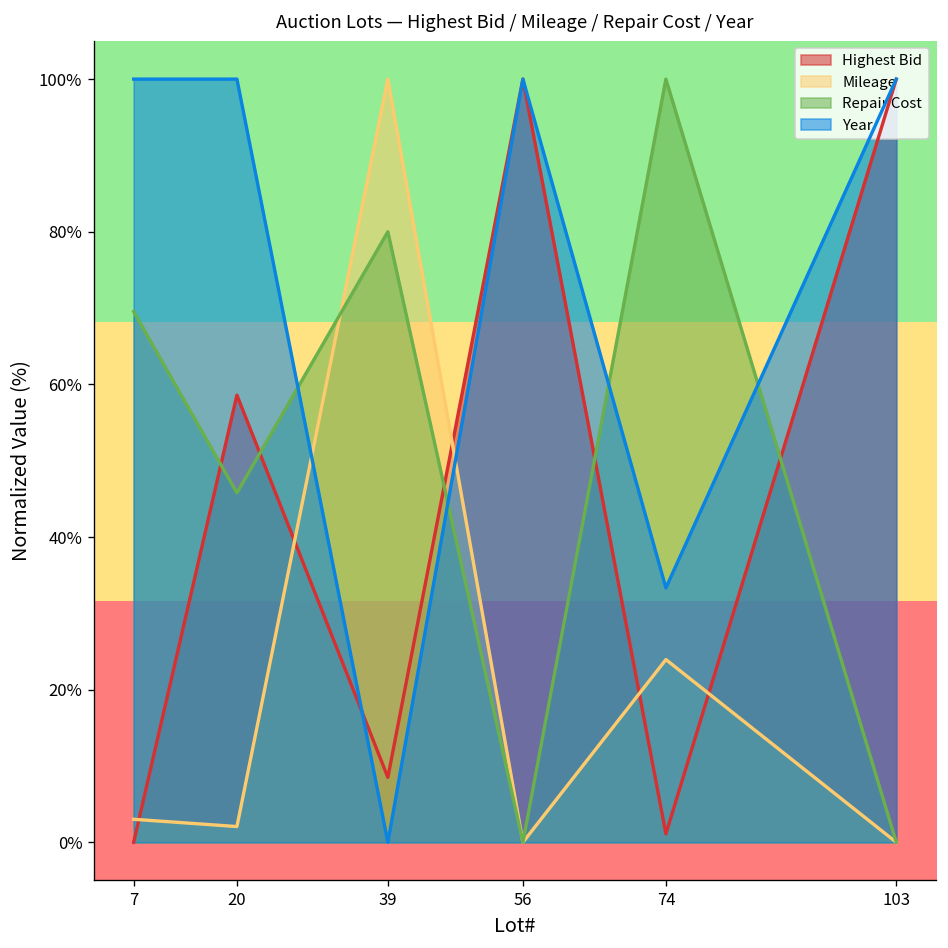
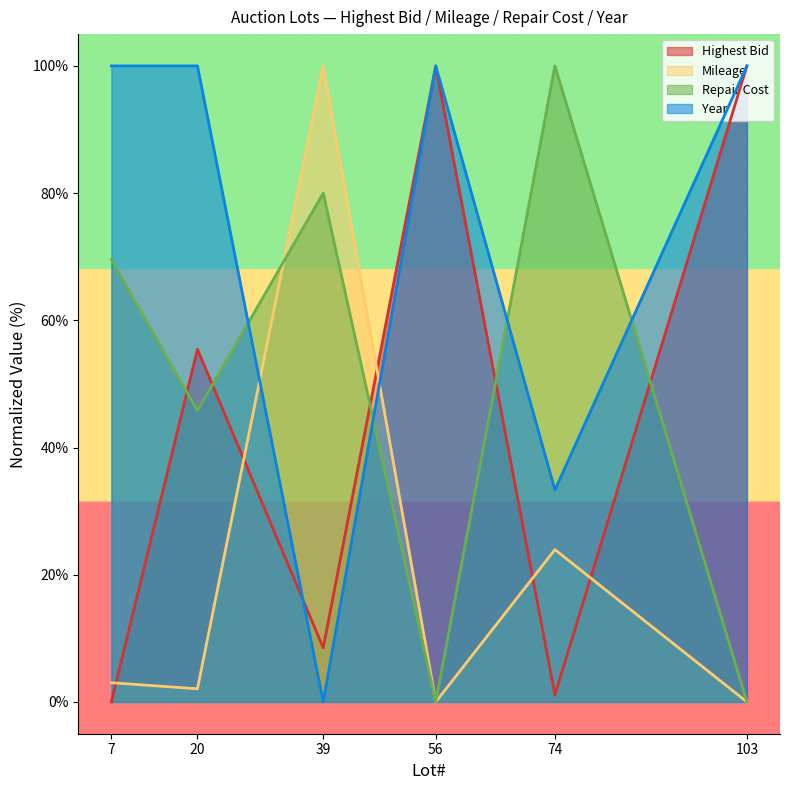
  {
    "Highest Bid": {
      "7": "0%",
-     "20": "59%",
+     "20": "55%",
      "39": "9%",
      "74": "1%"
    },
    "Mileage": {
      "7": "3%",
      "20": "2%",
      "39": "100%",
      "74": "24%"
    },
    "Repair Cost": {
      "7": "70%",
      "20": "46%",
      "39": "80%",
      "74": "100%"
    },
    "Year": {
      "7": "100%",
      "20": "100%",
      "39": "0%",
      "74": "33%"
    }
  }
